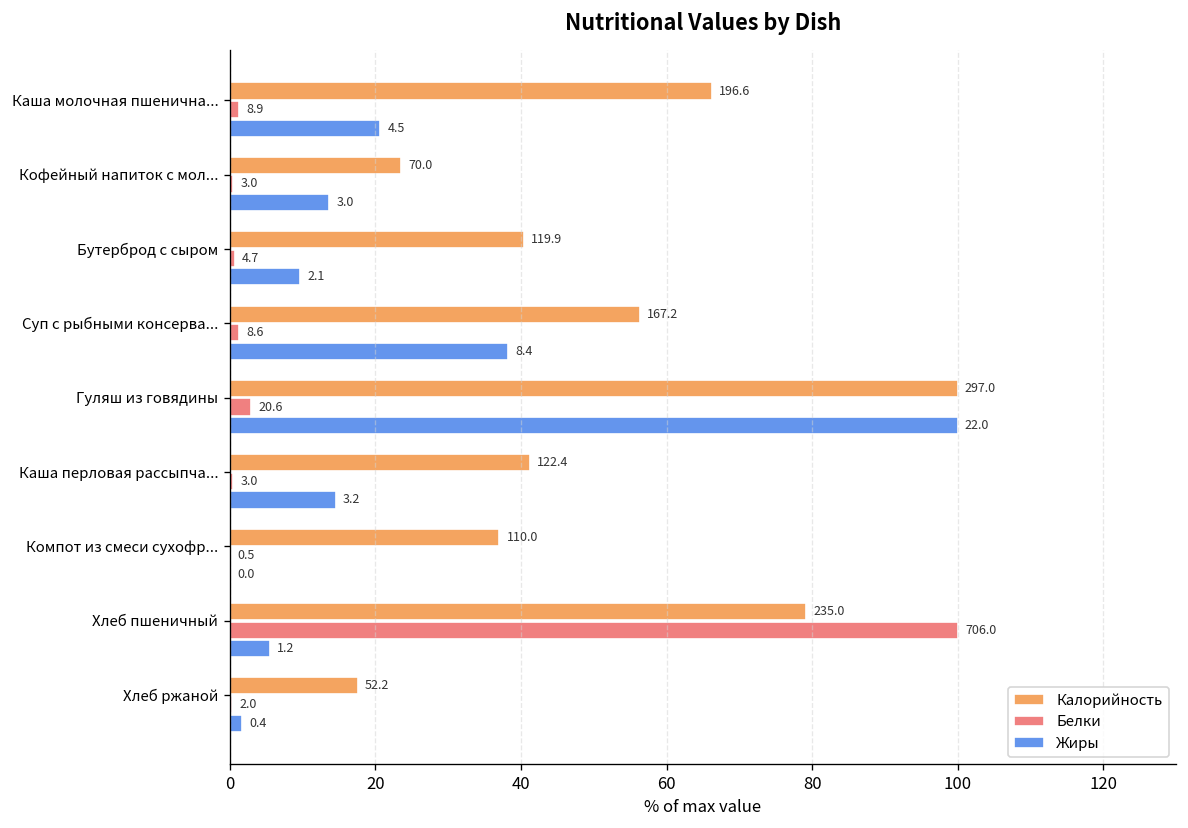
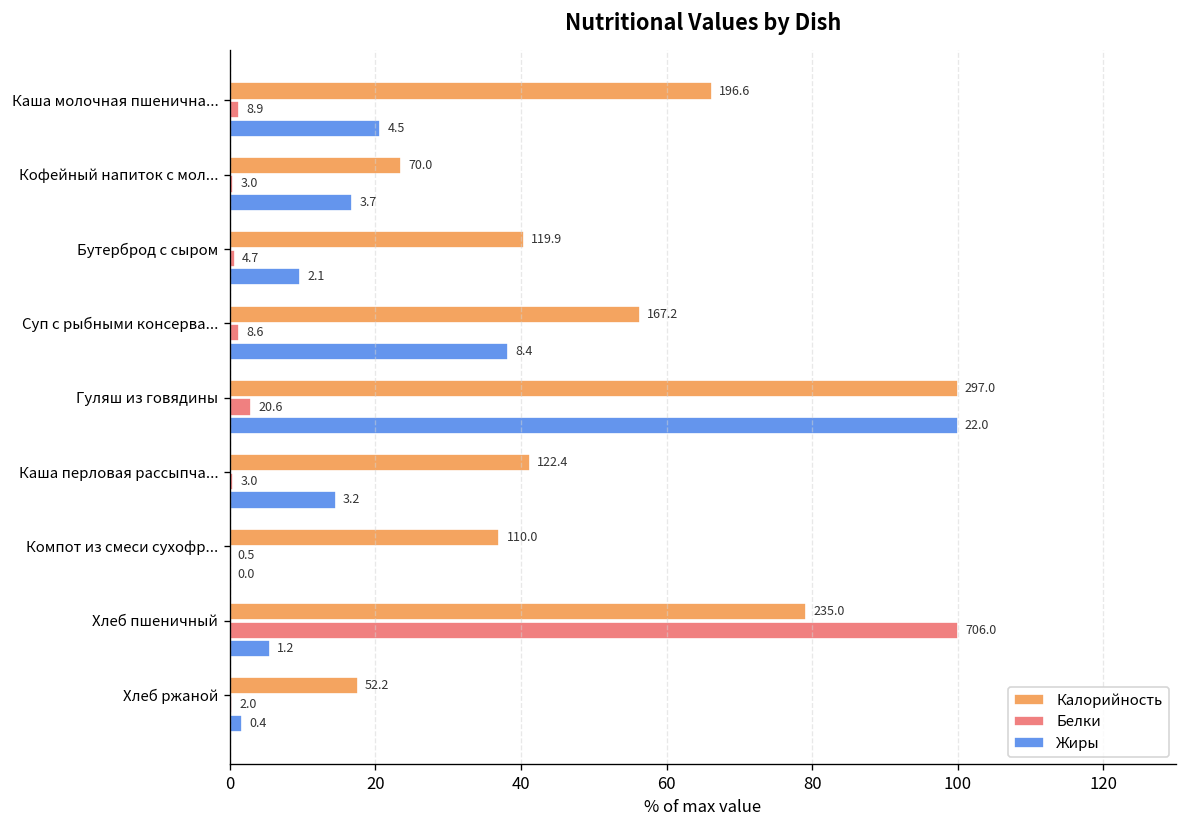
  {
    "Жиры": {
-     "Кофейный напиток с мол...": 3.0,
+     "Кофейный напиток с мол...": 3.7,
      "Компот из смеси сухофр...": 0.0
    }
  }
